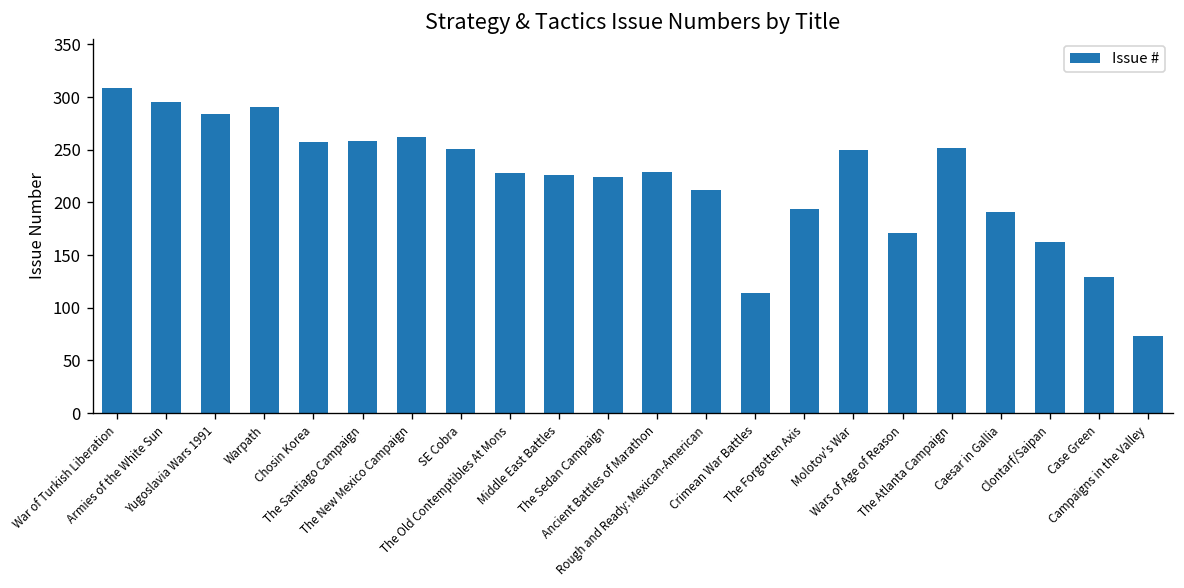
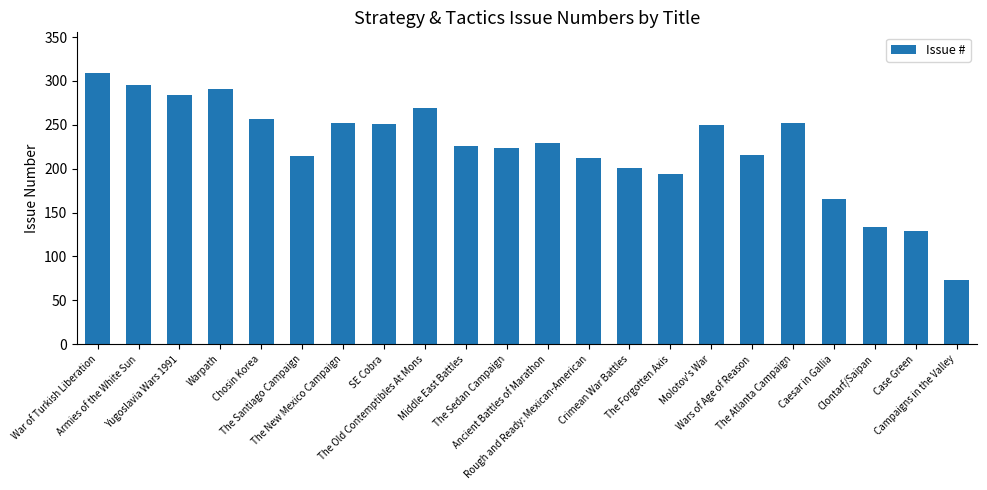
  {
    "War of Turkish Liberation": 310,
    "Armies of the White Sun": 300,
    "Yugoslavia Wars 1991": 280,
    "Warpath": 290,
    "Chosin Korea": 260,
-   "The Santiago Campaign": 260,
-   "The New Mexico Campaign": 260,
+   "The Santiago Campaign": 210,
+   "The New Mexico Campaign": 250,
    "SE Cobra": 250,
-   "The Old Contemptibles At Mons": 230,
+   "The Old Contemptibles At Mons": 270,
    "Middle East Battles": 230,
    "The Sedan Campaign": 220,
    "Ancient Battles of Marathon": 230,
    "Rough and Ready: Mexican-American": 210,
-   "Crimean War Battles": 110,
+   "Crimean War Battles": 200,
    "The Forgotten Axis": 190,
    "Molotov's War": 250,
-   "Wars of Age of Reason": 170,
+   "Wars of Age of Reason": 220,
    "The Atlanta Campaign": 250,
-   "Caesar in Gallia": 190,
-   "Clontarf/Saipan": 160,
+   "Caesar in Gallia": 170,
+   "Clontarf/Saipan": 130,
    "Case Green": 130,
    "Campaigns in the Valley": 70
  }
